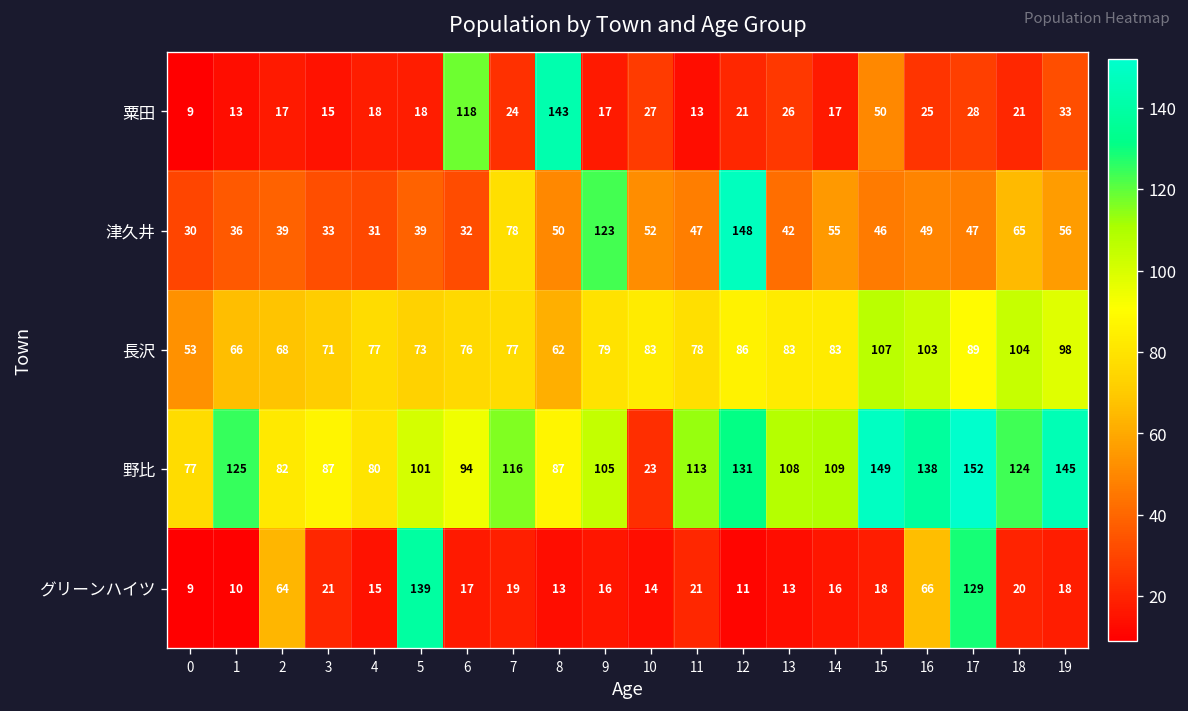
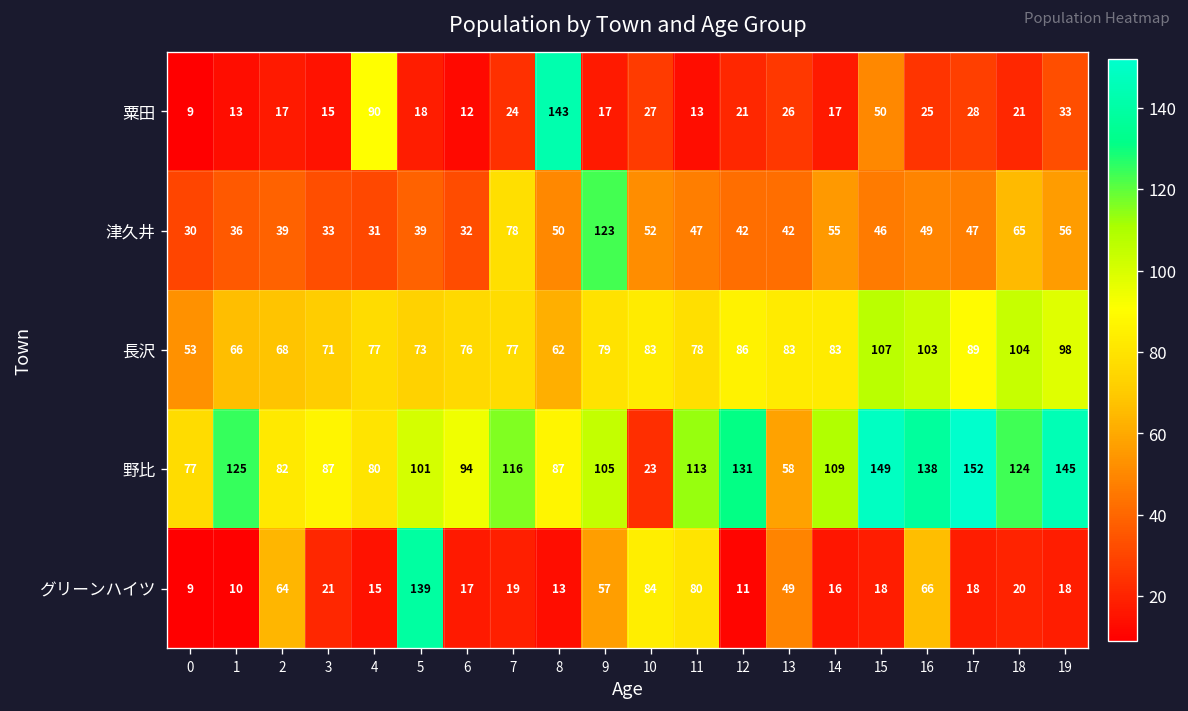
  {
    "粟田": {
      "0": 9,
      "1": 13,
      "2": 17,
      "3": 15,
-     "4": 18,
+     "4": 90,
      "5": 18,
-     "6": 118,
+     "6": 12,
      "7": 24,
      "8": 143,
      "9": 17,
      "10": 27,
      "11": 13,
      "12": 21,
      "13": 26,
      "14": 17,
      "15": 50,
      "16": 25,
      "17": 28,
      "18": 21,
      "19": 33
    },
    "津久井": {
      "0": 30,
      "1": 36,
      "2": 39,
      "3": 33,
      "4": 31,
      "5": 39,
      "6": 32,
      "7": 78,
      "8": 50,
      "9": 123,
      "10": 52,
      "11": 47,
-     "12": 148,
+     "12": 42,
      "13": 42,
      "14": 55,
      "15": 46,
      "16": 49,
      "17": 47,
      "18": 65,
      "19": 56
    },
    "長沢": {
      "0": 53,
      "1": 66,
      "2": 68,
      "3": 71,
      "4": 77,
      "5": 73,
      "6": 76,
      "7": 77,
      "8": 62,
      "9": 79,
      "10": 83,
      "11": 78,
      "12": 86,
      "13": 83,
      "14": 83,
      "15": 107,
      "16": 103,
      "17": 89,
      "18": 104,
      "19": 98
    },
    "野比": {
      "0": 77,
      "1": 125,
      "2": 82,
      "3": 87,
      "4": 80,
      "5": 101,
      "6": 94,
      "7": 116,
      "8": 87,
      "9": 105,
      "10": 23,
      "11": 113,
      "12": 131,
-     "13": 108,
+     "13": 58,
      "14": 109,
      "15": 149,
      "16": 138,
      "17": 152,
      "18": 124,
      "19": 145
    },
    "グリーンハイツ": {
      "0": 9,
      "1": 10,
      "2": 64,
      "3": 21,
      "4": 15,
      "5": 139,
      "6": 17,
      "7": 19,
      "8": 13,
-     "9": 16,
-     "10": 14,
-     "11": 21,
+     "9": 57,
+     "10": 84,
+     "11": 80,
      "12": 11,
-     "13": 13,
+     "13": 49,
      "14": 16,
      "15": 18,
      "16": 66,
-     "17": 129,
+     "17": 18,
      "18": 20,
      "19": 18
    }
  }
